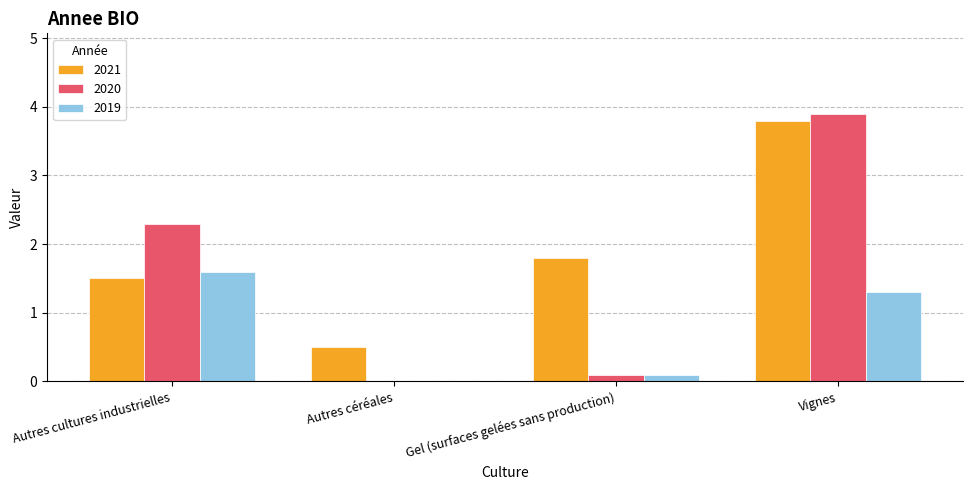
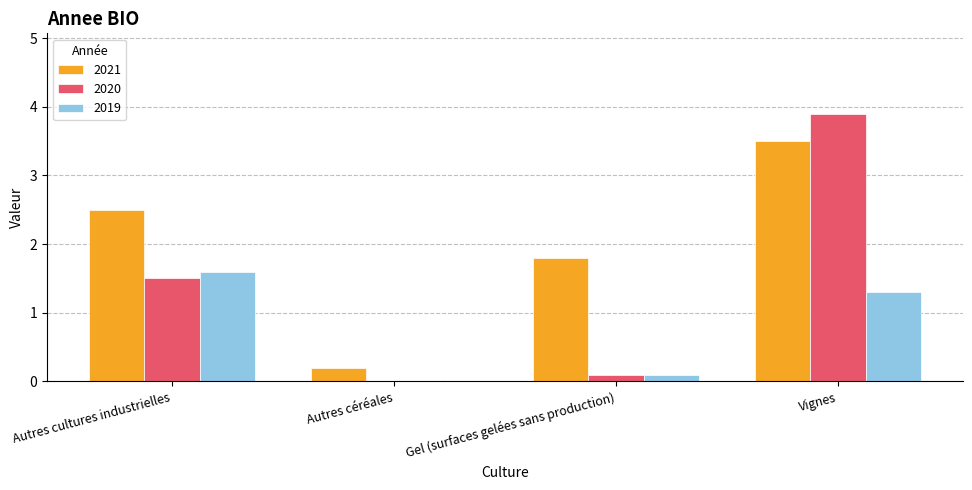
  {
    "2021": {
-     "Autres cultures industrielles": 1.5,
-     "Autres céréales": 0.5,
+     "Autres cultures industrielles": 2.5,
+     "Autres céréales": 0.2,
      "Gel (surfaces gelées sans production)": 1.8,
-     "Vignes": 3.8
+     "Vignes": 3.5
    },
    "2020": {
-     "Autres cultures industrielles": 2.3,
+     "Autres cultures industrielles": 1.5,
      "Autres céréales": 0.0,
      "Gel (surfaces gelées sans production)": 0.1,
      "Vignes": 3.9
    },
    "2019": {
      "Autres cultures industrielles": 1.6,
      "Autres céréales": 0.0,
      "Gel (surfaces gelées sans production)": 0.1,
      "Vignes": 1.3
    }
  }
